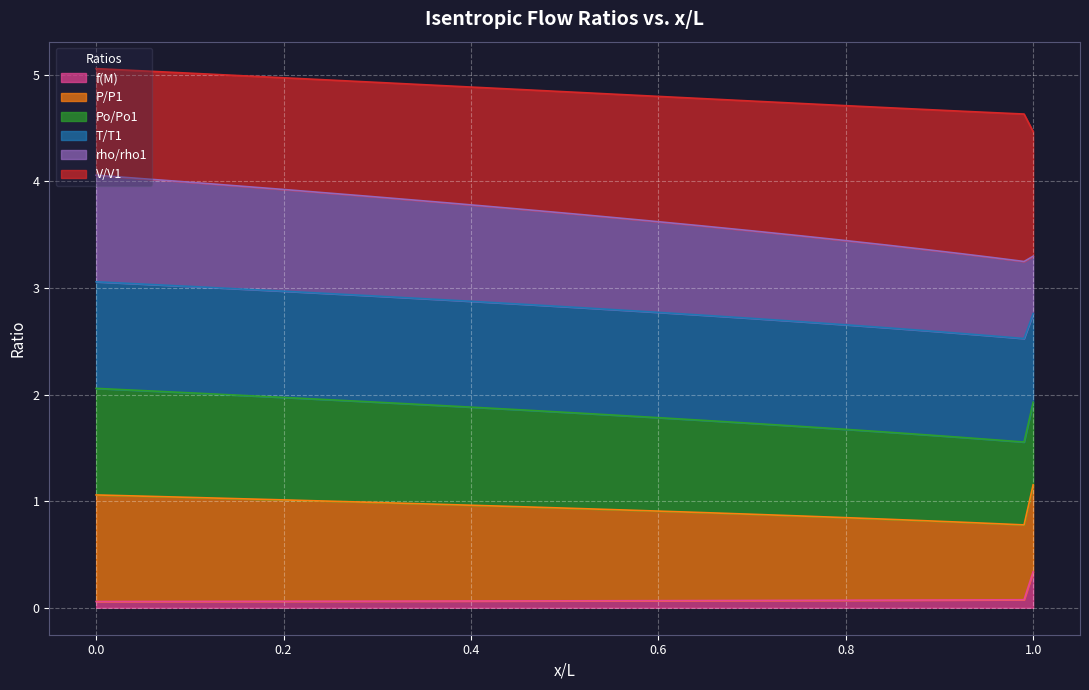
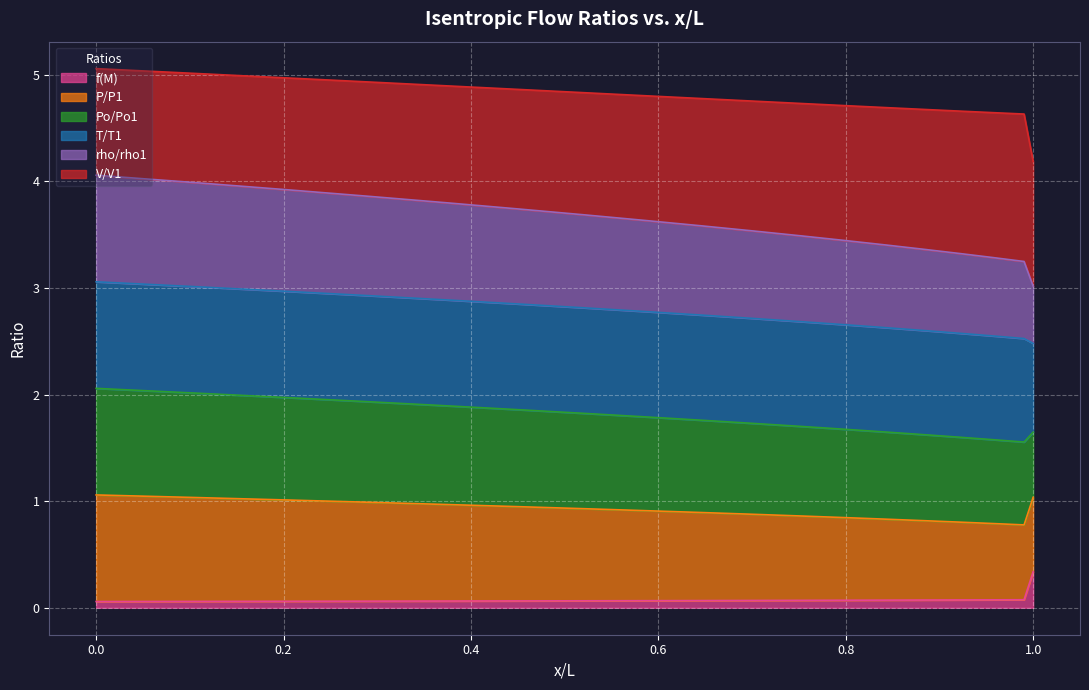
  {
    "f(M)": {
      "0.0": 0.06,
      "1.0": 0.34
    },
    "P/P1": {
      "0.0": 1.00,
-     "1.0": 0.82
+     "1.0": 0.70
    },
    "Po/Po1": {
      "0.0": 1.00,
-     "1.0": 0.77
+     "1.0": 0.61
    },
    "T/T1": {
      "0.0": 1.00,
      "1.0": 0.83
    },
    "rho/rho1": {
      "1.0": 0.54
    },
    "V/V1": {
      "1.0": 1.17
    }
  }
